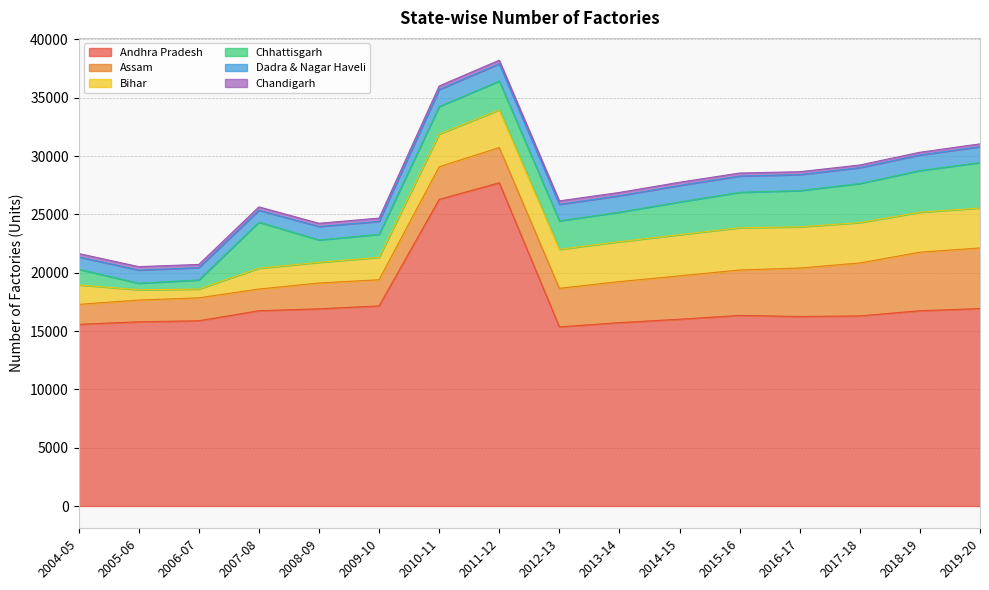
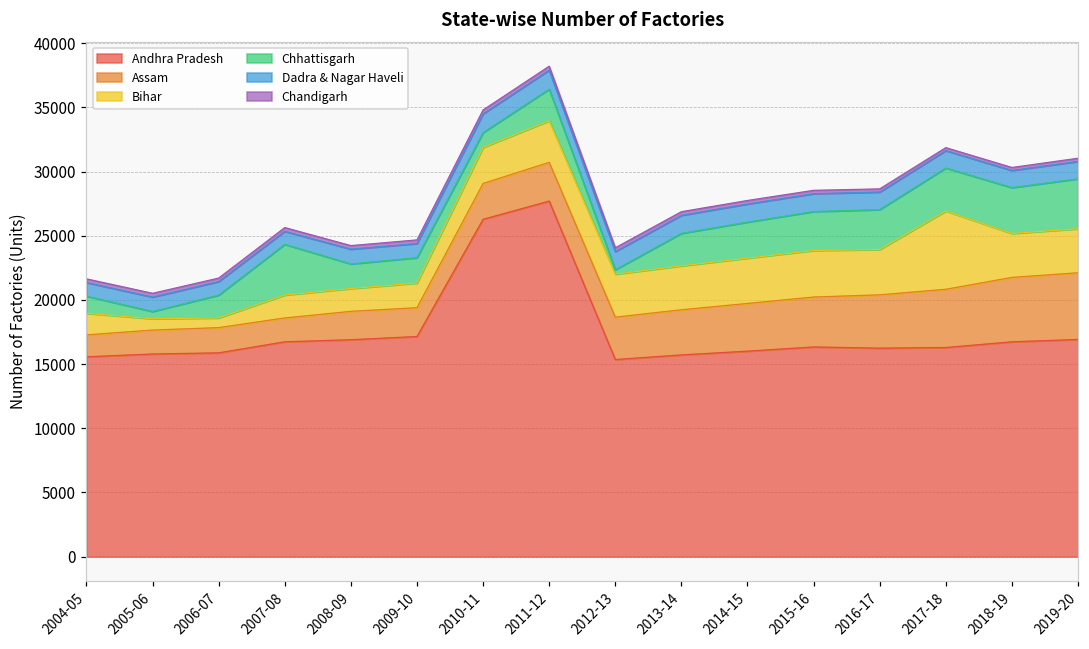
  {
    "Bihar": {
      "2004-05": 1700,
      "2005-06": 900,
      "2006-07": 800,
      "2007-08": 1800,
      "2008-09": 1800,
      "2009-10": 1900,
      "2010-11": 2800,
      "2011-12": 3200,
      "2012-13": 3300,
      "2013-14": 3400,
      "2014-15": 3500,
      "2015-16": 3600,
      "2016-17": 3500,
-     "2017-18": 3500,
+     "2017-18": 6100,
      "2018-19": 3400,
      "2019-20": 3400
    },
    "Chhattisgarh": {
      "2004-05": 1300,
      "2005-06": 600,
-     "2006-07": 800,
+     "2006-07": 1800,
      "2007-08": 4000,
      "2008-09": 1900,
      "2009-10": 2000,
-     "2010-11": 2400,
+     "2010-11": 1200,
      "2011-12": 2500,
-     "2012-13": 2400,
+     "2012-13": 400,
      "2013-14": 2500,
      "2014-15": 2800,
      "2015-16": 3000,
      "2016-17": 3100,
      "2017-18": 3400,
      "2018-19": 3600,
      "2019-20": 3900
    },
    "Dadra & Nagar Haveli": {
      "2004-05": 1100,
      "2005-06": 1100,
      "2006-07": 1100,
      "2007-08": 1000,
      "2008-09": 1200,
      "2009-10": 1100,
      "2010-11": 1500,
      "2011-12": 1500,
      "2012-13": 1400,
      "2013-14": 1400,
      "2014-15": 1400,
      "2015-16": 1400,
      "2016-17": 1400,
      "2017-18": 1400,
      "2018-19": 1300,
      "2019-20": 1400
    },
    "Chandigarh": {
      "2004-05": 300,
      "2005-06": 300,
      "2006-07": 300,
      "2007-08": 300,
      "2008-09": 300,
      "2009-10": 300,
      "2010-11": 300,
      "2011-12": 300,
      "2012-13": 300,
      "2013-14": 300,
      "2014-15": 300,
      "2015-16": 300,
      "2016-17": 200,
      "2017-18": 200,
      "2018-19": 200,
      "2019-20": 300
    }
  }
